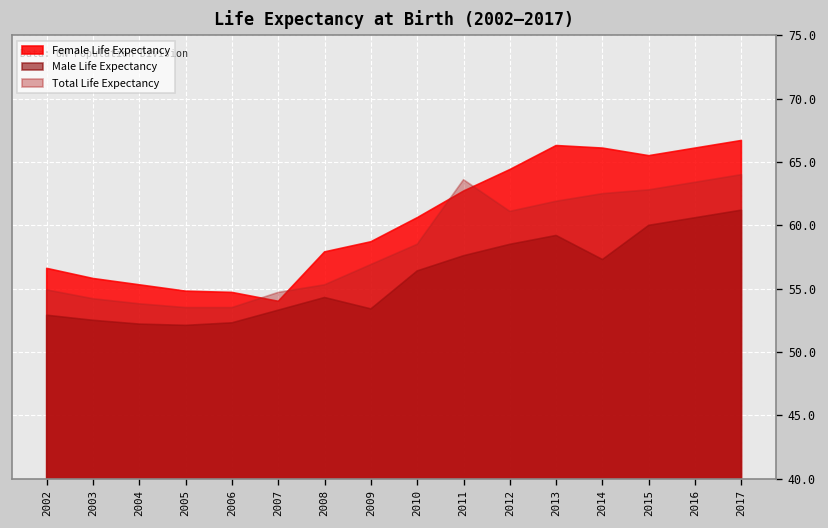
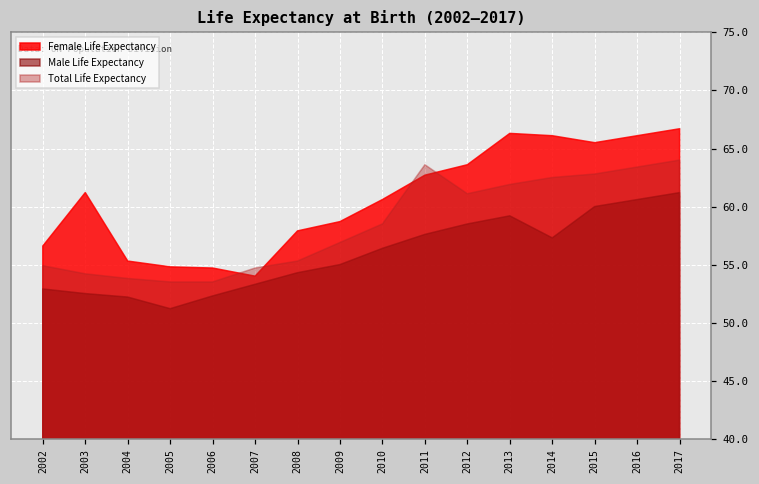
  {
    "Female Life Expectancy": {
      "2002": 56.6,
-     "2003": 55.8,
+     "2003": 61.2,
      "2004": 55.3,
      "2005": 54.8,
      "2006": 54.7,
      "2007": 54.0,
      "2008": 57.9,
      "2009": 58.7,
      "2010": 60.6,
      "2011": 62.7,
-     "2012": 64.4,
+     "2012": 63.6,
      "2013": 66.3,
      "2014": 66.1,
      "2015": 65.5,
      "2016": 66.1,
      "2017": 66.7
    },
    "Male Life Expectancy": {
      "2002": 52.9,
      "2003": 52.5,
      "2004": 52.2,
-     "2005": 52.1,
+     "2005": 51.2,
      "2006": 52.3,
      "2007": 53.3,
      "2008": 54.3,
-     "2009": 53.4,
+     "2009": 55.0,
      "2010": 56.4,
      "2011": 57.6,
      "2012": 58.5,
      "2013": 59.2,
      "2014": 57.3,
      "2015": 60.0,
      "2016": 60.6,
      "2017": 61.2
    },
    "Total Life Expectancy": {
      "2002": 54.9,
      "2003": 54.2,
      "2004": 53.8,
      "2005": 53.5,
      "2006": 53.5,
      "2007": 54.7,
      "2008": 55.3,
      "2009": 56.9,
      "2010": 58.5,
      "2011": 63.6,
      "2012": 61.1,
      "2013": 61.9,
      "2014": 62.5,
      "2015": 62.8,
      "2016": 63.4,
      "2017": 64.0
    }
  }
